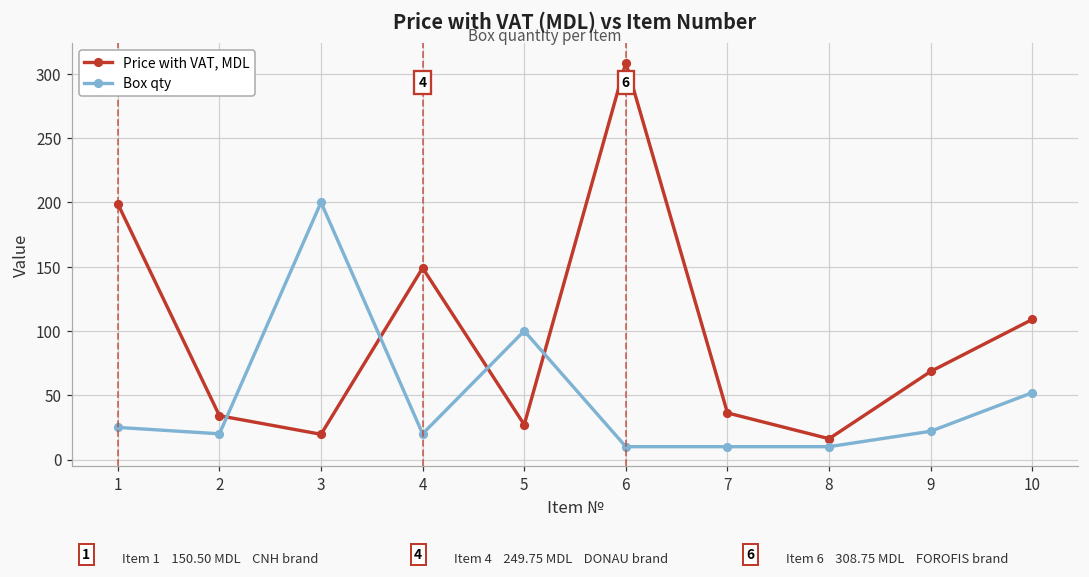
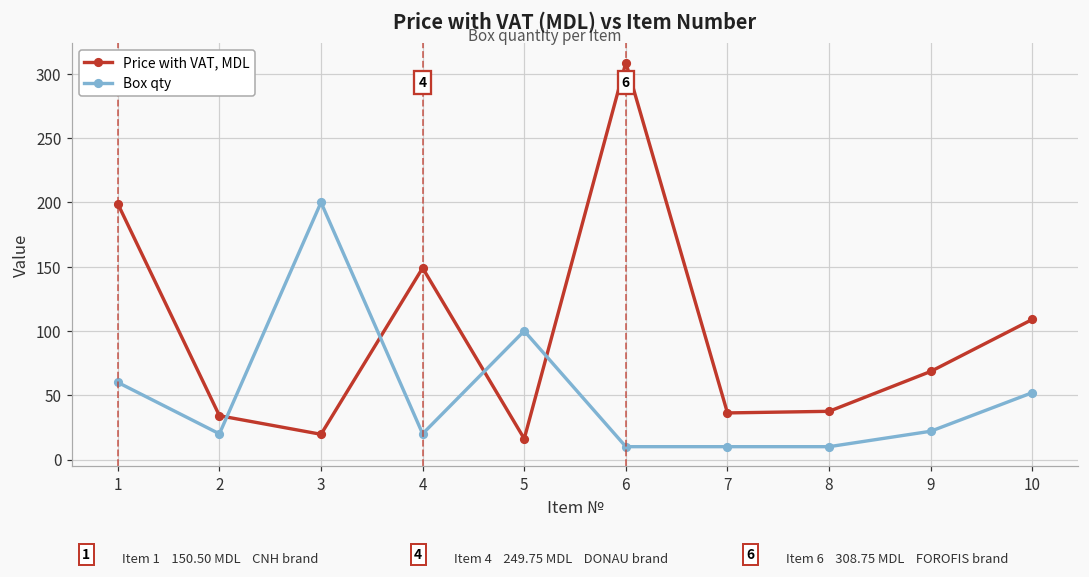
  {
    "Price with VAT, MDL": {
      "1": 199,
      "2": 34,
      "3": 20,
      "4": 149,
-     "5": 27,
+     "5": 16,
      "7": 36,
-     "8": 16,
+     "8": 38,
      "9": 69,
      "10": 109
    },
    "Box qty": {
-     "1": 25,
+     "1": 60,
      "2": 20,
      "3": 200,
      "4": 20,
      "5": 100,
      "6": 10,
      "7": 10,
      "8": 10,
      "9": 22,
      "10": 52
    }
  }
